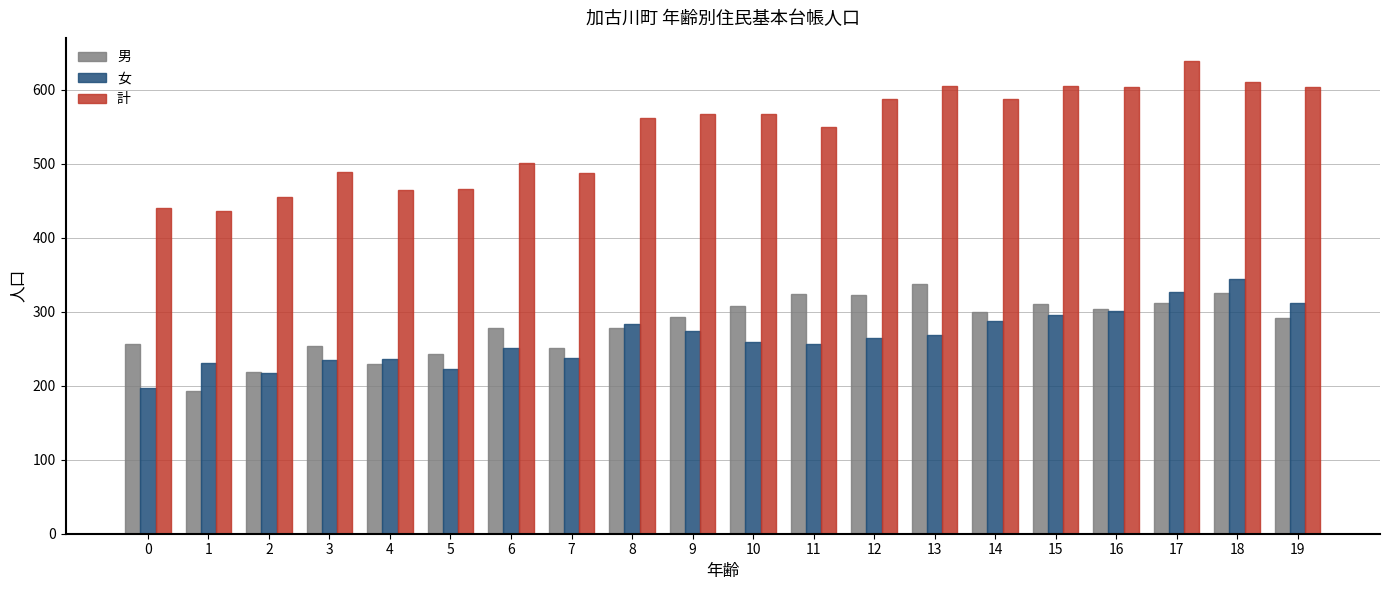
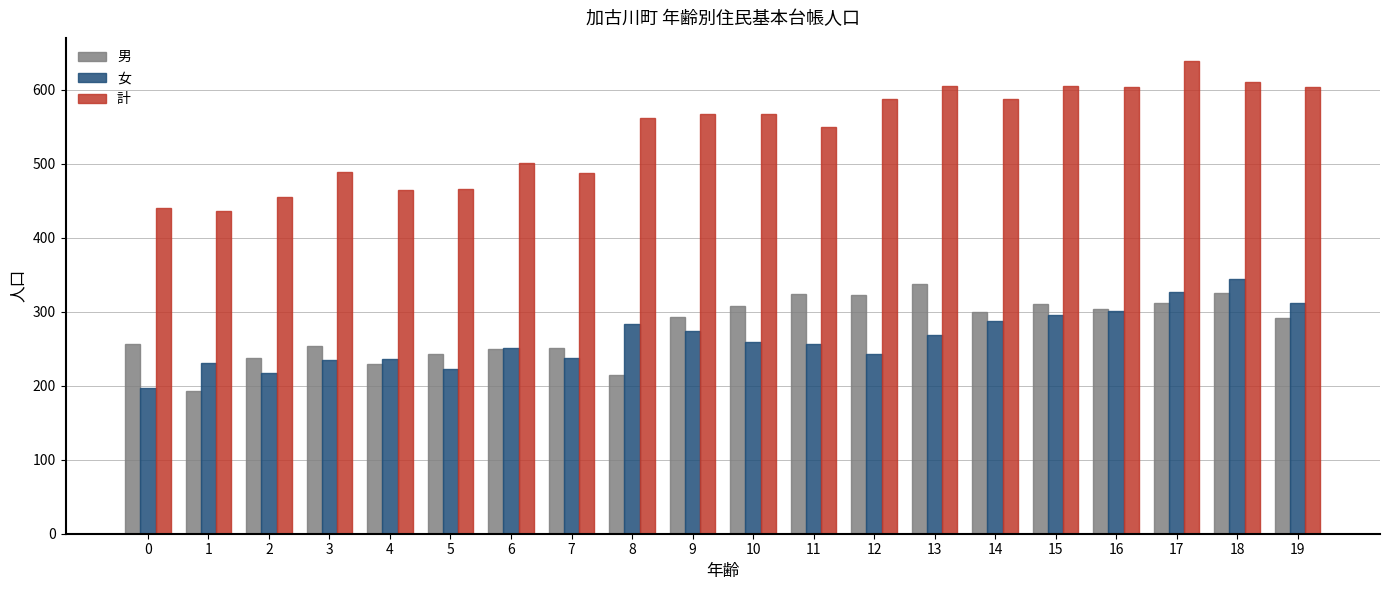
  {
    "男": {
      "0": 260,
      "1": 190,
-     "2": 220,
+     "2": 240,
      "3": 250,
      "4": 230,
      "5": 240,
-     "6": 280,
+     "6": 250,
      "7": 250,
-     "8": 280,
+     "8": 220,
      "9": 290,
      "10": 310,
      "11": 320,
      "12": 320,
      "13": 340,
      "14": 300,
      "15": 310,
      "16": 300,
      "17": 310,
      "18": 330,
      "19": 290
    },
    "女": {
      "0": 200,
      "1": 230,
      "2": 220,
      "3": 240,
      "4": 240,
      "5": 220,
      "6": 250,
      "7": 240,
      "8": 280,
      "9": 270,
      "10": 260,
      "11": 260,
-     "12": 270,
+     "12": 240,
      "13": 270,
      "14": 290,
      "15": 300,
      "16": 300,
      "17": 330,
      "18": 340,
      "19": 310
    },
    "計": {
      "0": 440,
      "1": 440,
      "2": 460,
      "3": 490,
      "4": 470,
      "5": 470,
      "6": 500,
      "7": 490,
      "8": 560,
      "9": 570,
      "10": 570,
      "11": 550,
      "12": 590,
      "13": 610,
      "14": 590,
      "15": 610,
      "16": 600,
      "17": 640,
      "18": 610,
      "19": 600
    }
  }
